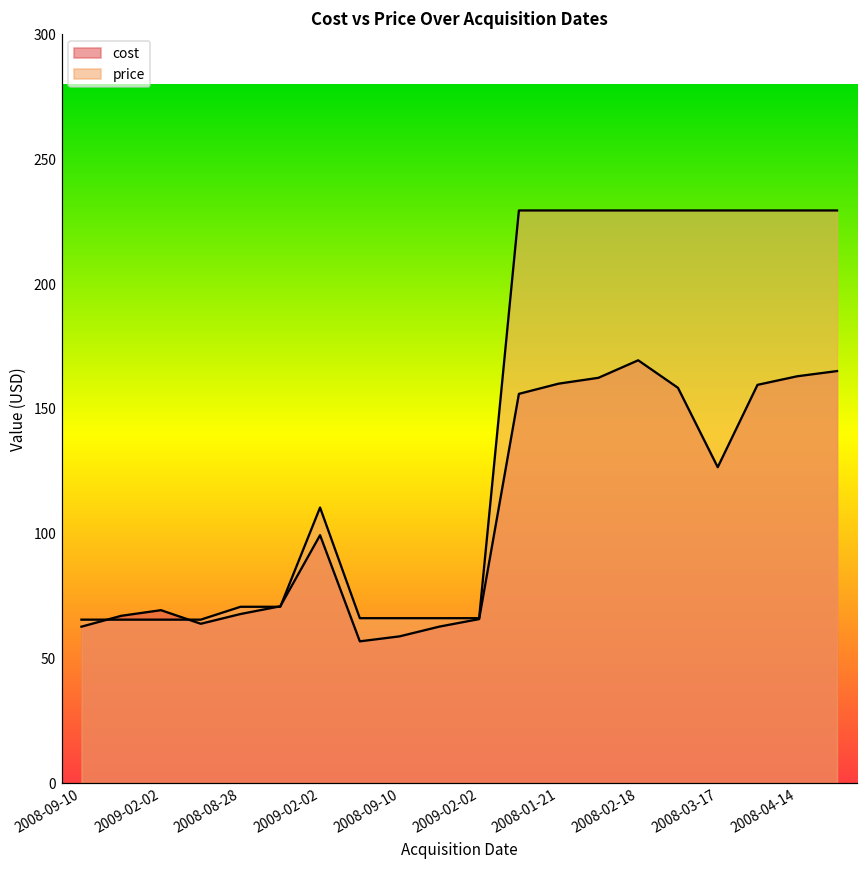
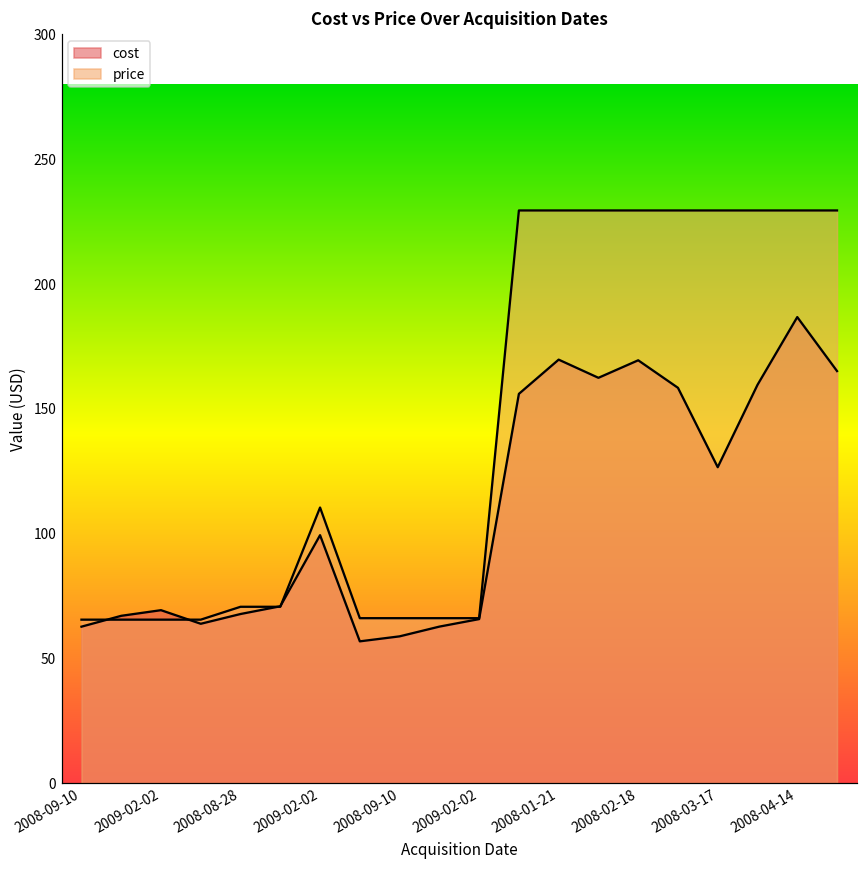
  {
    "cost": {
-     "2008-01-21": 160,
+     "2008-01-21": 170,
      "2008-02-18": 169,
      "2008-03-17": 127,
-     "2008-04-14": 163
+     "2008-04-14": 187
    },
    "price": {
      "2008-01-21": 229,
      "2008-02-18": 229,
      "2008-03-17": 229,
      "2008-04-14": 229
    }
  }
